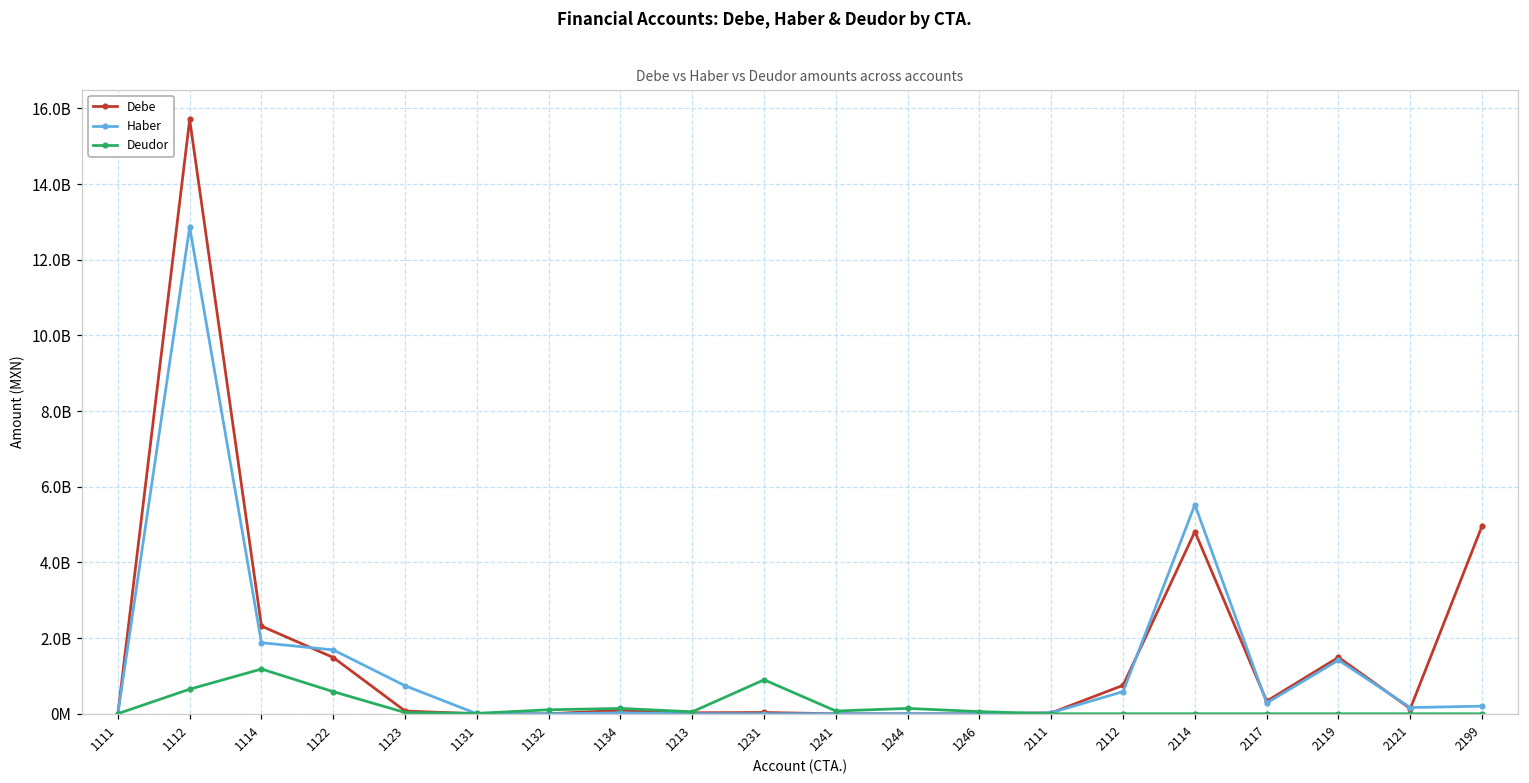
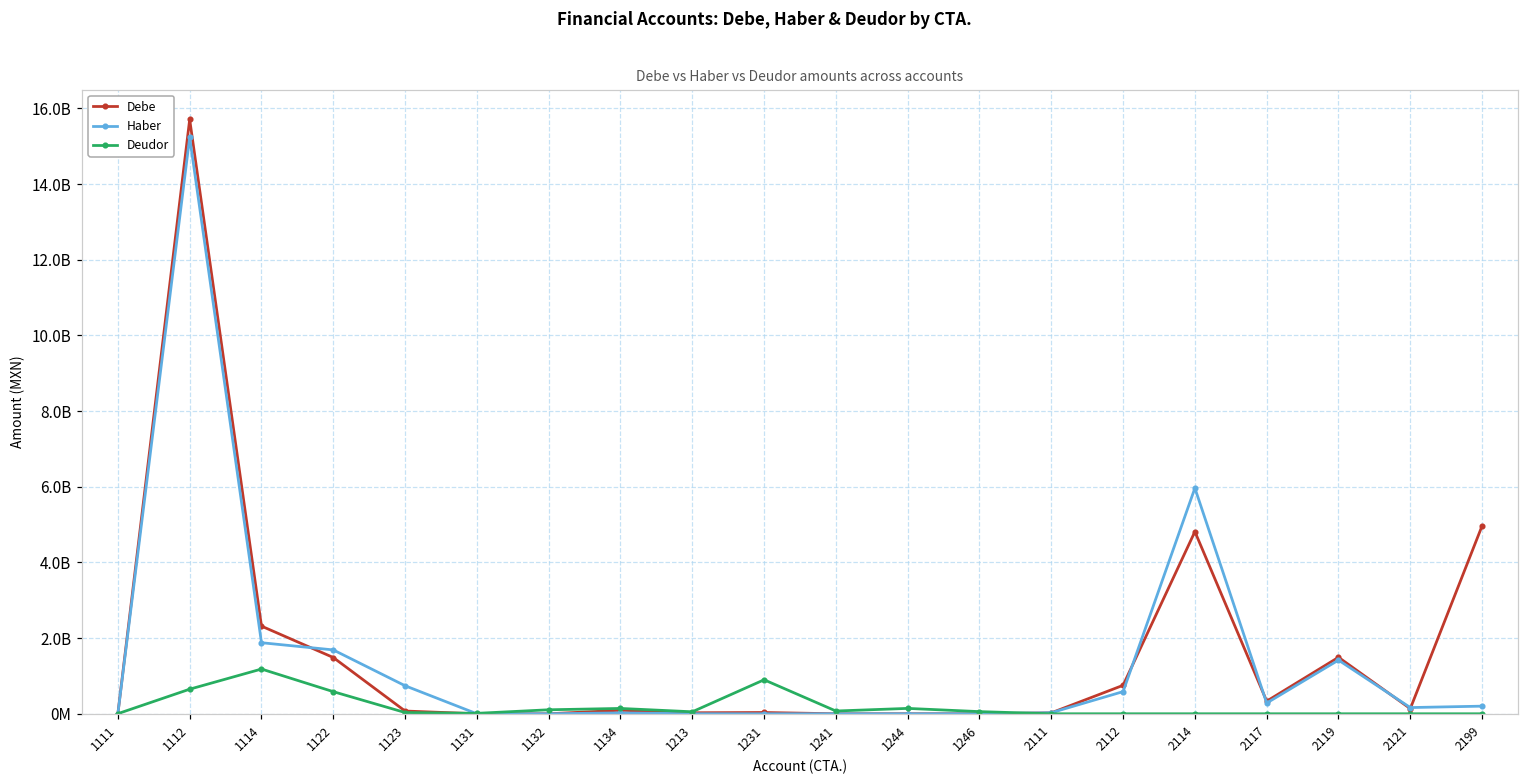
  {
    "Debe": {
      "1112": 15700000000,
      "1114": 2300000000,
      "1122": 1500000000,
      "2112": 800000000,
      "2114": 4800000000,
      "2119": 1500000000,
      "2199": 5000000000
    },
    "Haber": {
-     "1112": 12900000000,
+     "1112": 15200000000,
      "1114": 1900000000,
      "1122": 1700000000,
      "1123": 700000000,
      "2112": 600000000,
-     "2114": 5500000000,
+     "2114": 6000000000,
      "2119": 1400000000,
      "2199": 200000000
    },
    "Deudor": {
      "1112": 600000000,
      "1114": 1200000000,
      "1122": 600000000,
      "1132": 100000000,
      "1231": 900000000,
      "1244": 100000000,
      "2112": 0,
      "2114": 0,
      "2117": 0,
      "2119": 0,
      "2121": 0,
      "2199": 0
    }
  }
